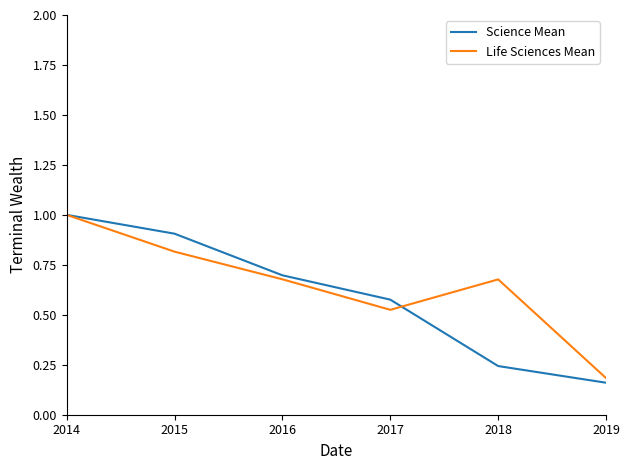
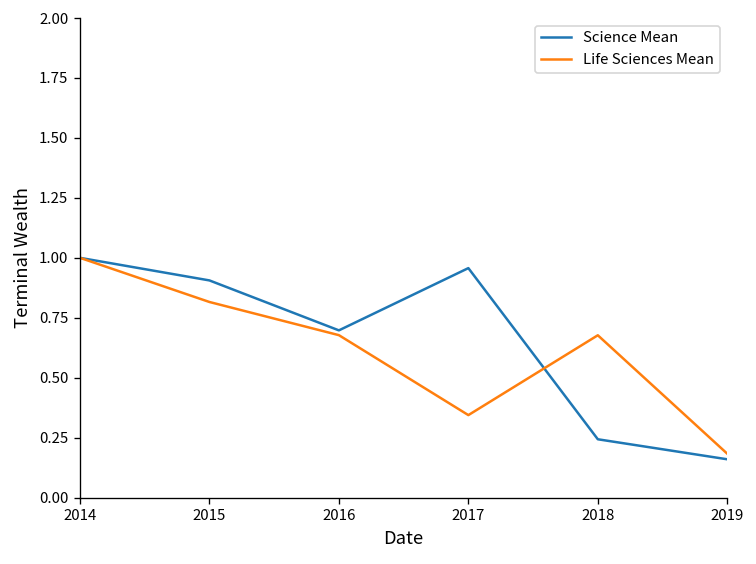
  {
    "Science Mean": {
      "2015": 0.91,
      "2016": 0.70,
-     "2017": 0.58,
+     "2017": 0.96,
      "2018": 0.24,
      "2019": 0.16
    },
    "Life Sciences Mean": {
      "2015": 0.82,
      "2016": 0.68,
-     "2017": 0.52,
+     "2017": 0.34,
      "2018": 0.68,
      "2019": 0.18
    }
  }
